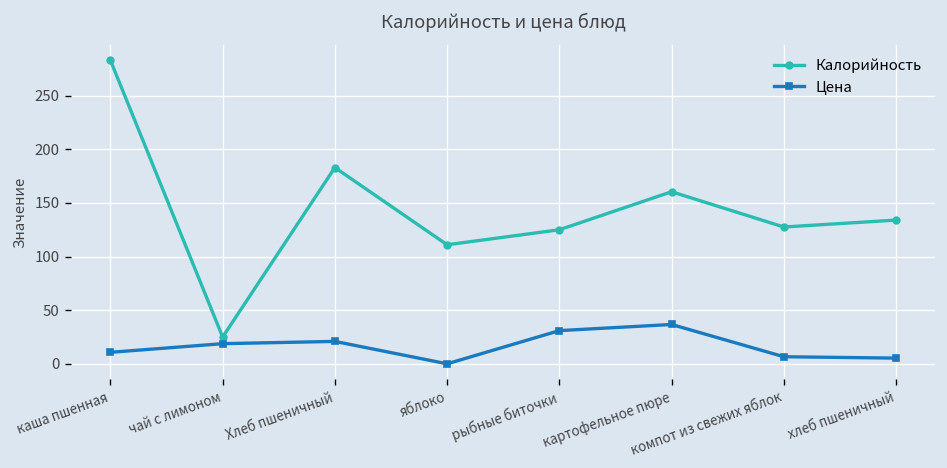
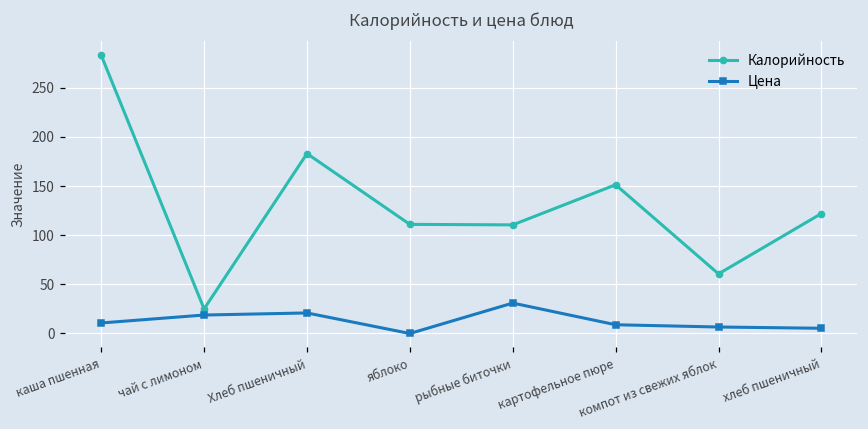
  {
    "Калорийность": {
      "каша пшенная": 280,
      "чай с лимоном": 30,
      "Хлеб пшеничный": 180,
      "яблоко": 110,
-     "рыбные биточки": 120,
-     "картофельное пюре": 160,
-     "компот из свежих яблок": 130,
-     "хлеб пшеничный": 130
+     "рыбные биточки": 110,
+     "картофельное пюре": 150,
+     "компот из свежих яблок": 60,
+     "хлеб пшеничный": 120
    },
    "Цена": {
      "каша пшенная": 10,
      "чай с лимоном": 20,
      "Хлеб пшеничный": 20,
      "яблоко": 0,
      "рыбные биточки": 30,
-     "картофельное пюре": 40,
+     "картофельное пюре": 10,
      "компот из свежих яблок": 10,
      "хлеб пшеничный": 10
    }
  }
